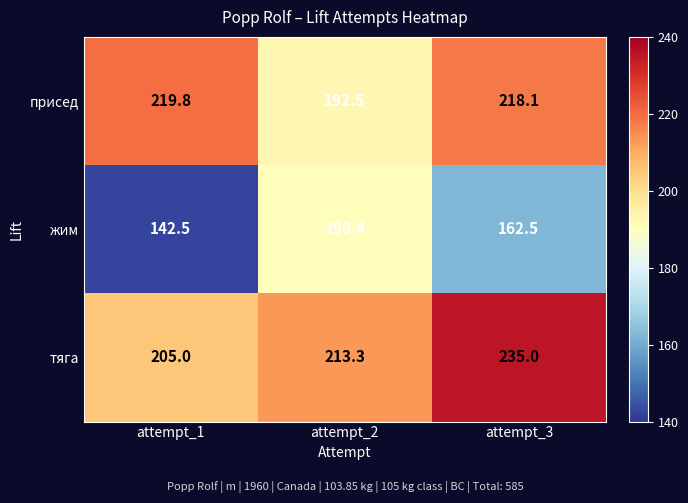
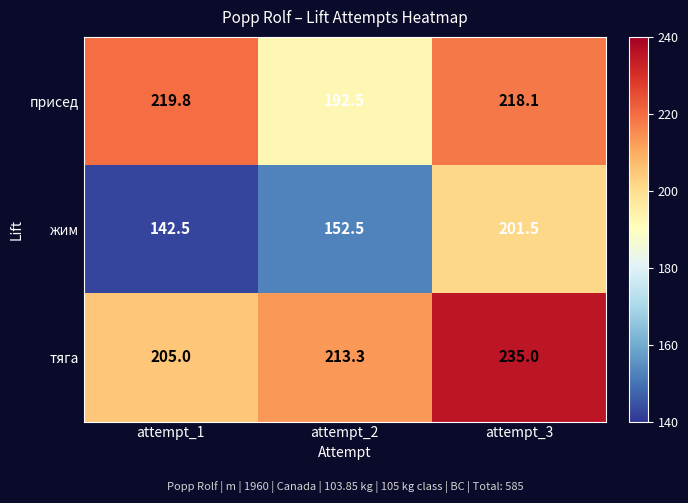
  {
    "присед": {
      "attempt_1": 219.8,
      "attempt_2": 192.5,
      "attempt_3": 218.1
    },
    "жим": {
      "attempt_1": 142.5,
-     "attempt_2": 190.4,
-     "attempt_3": 162.5
+     "attempt_2": 152.5,
+     "attempt_3": 201.5
    },
    "тяга": {
      "attempt_1": 205.0,
      "attempt_2": 213.3,
      "attempt_3": 235.0
    }
  }
